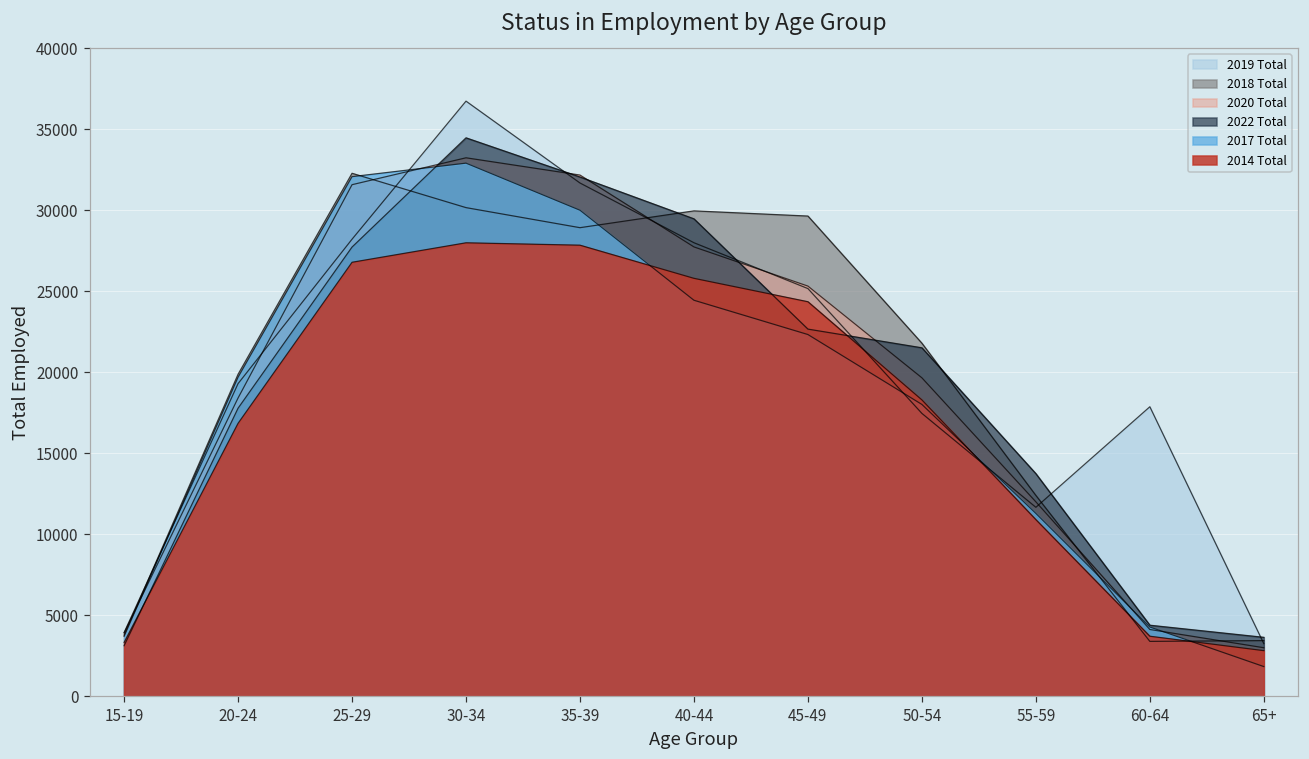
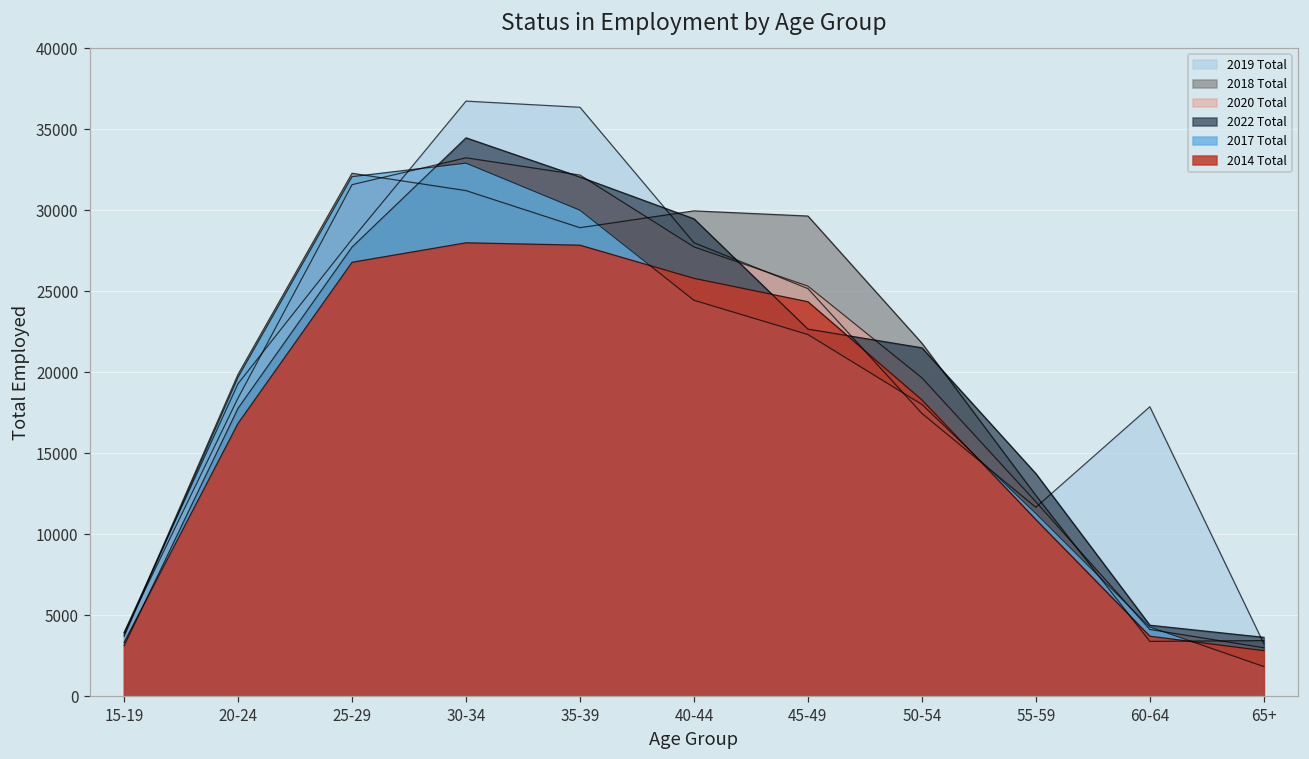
  {
    "2019 Total": {
      "20-24": 19300,
      "25-29": 28200,
      "30-34": 36700,
-     "35-39": 31700,
+     "35-39": 36300,
      "40-44": 28000,
      "50-54": 17500,
      "55-59": 11700,
      "60-64": 17900,
      "65+": 3300
    },
    "2018 Total": {
      "20-24": 19900,
      "25-29": 32300,
-     "30-34": 30200,
+     "30-34": 31200,
      "35-39": 28900,
      "40-44": 30000,
      "45-49": 29600,
      "50-54": 21800,
      "55-59": 12400,
      "60-64": 3400,
      "65+": 3400
    },
    "2020 Total": {
      "20-24": 18400,
      "25-29": 31600,
      "30-34": 33200,
      "40-44": 27700,
      "50-54": 19700,
      "55-59": 12000,
      "65+": 3000
    },
    "2022 Total": {
      "15-19": 3100,
      "20-24": 17800,
      "25-29": 27700,
      "30-34": 34500,
      "40-44": 29500,
      "45-49": 22700,
      "50-54": 21500,
      "55-59": 13700,
      "65+": 3600
    },
    "2017 Total": {
      "20-24": 19700,
      "25-29": 32100,
      "30-34": 32900,
      "35-39": 30000,
      "40-44": 24400,
      "45-49": 22300,
      "50-54": 18000,
      "55-59": 11300,
      "65+": 1800
    },
    "2014 Total": {
      "15-19": 3300,
      "20-24": 16800,
      "25-29": 26800,
      "30-34": 28000,
      "35-39": 27800,
      "40-44": 25800,
      "45-49": 24300,
      "50-54": 18300,
      "55-59": 10900,
      "60-64": 3700,
      "65+": 2800
    }
  }
